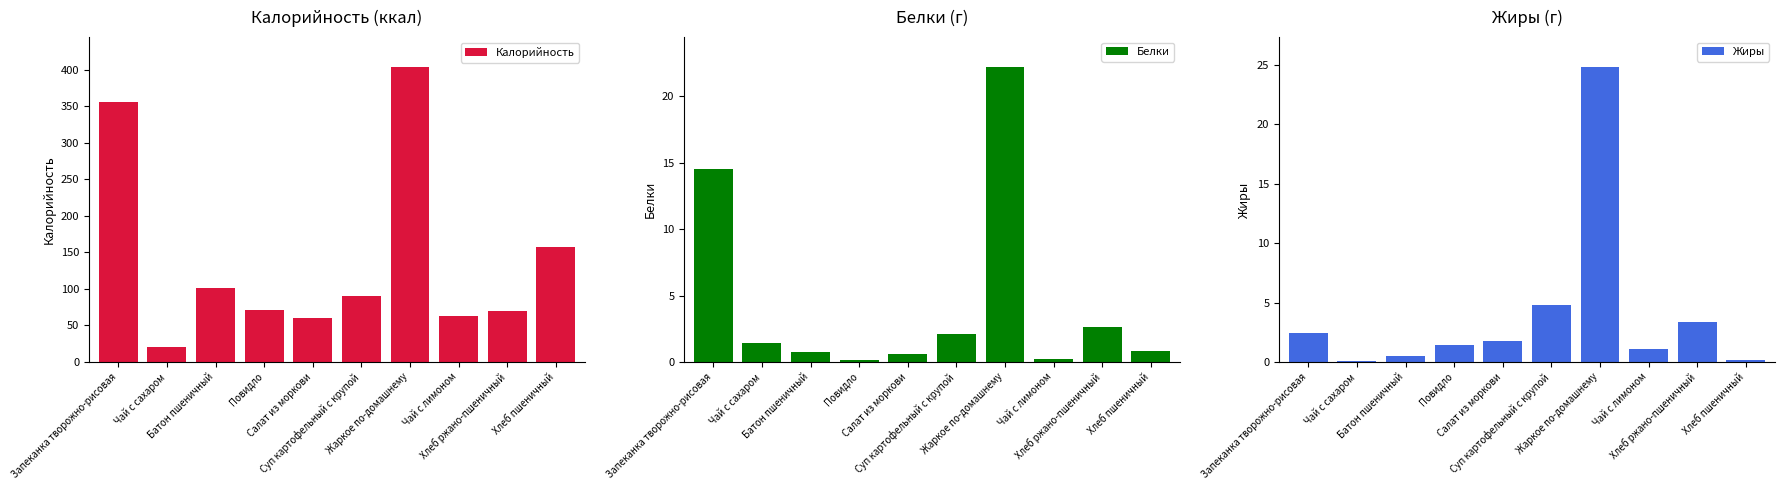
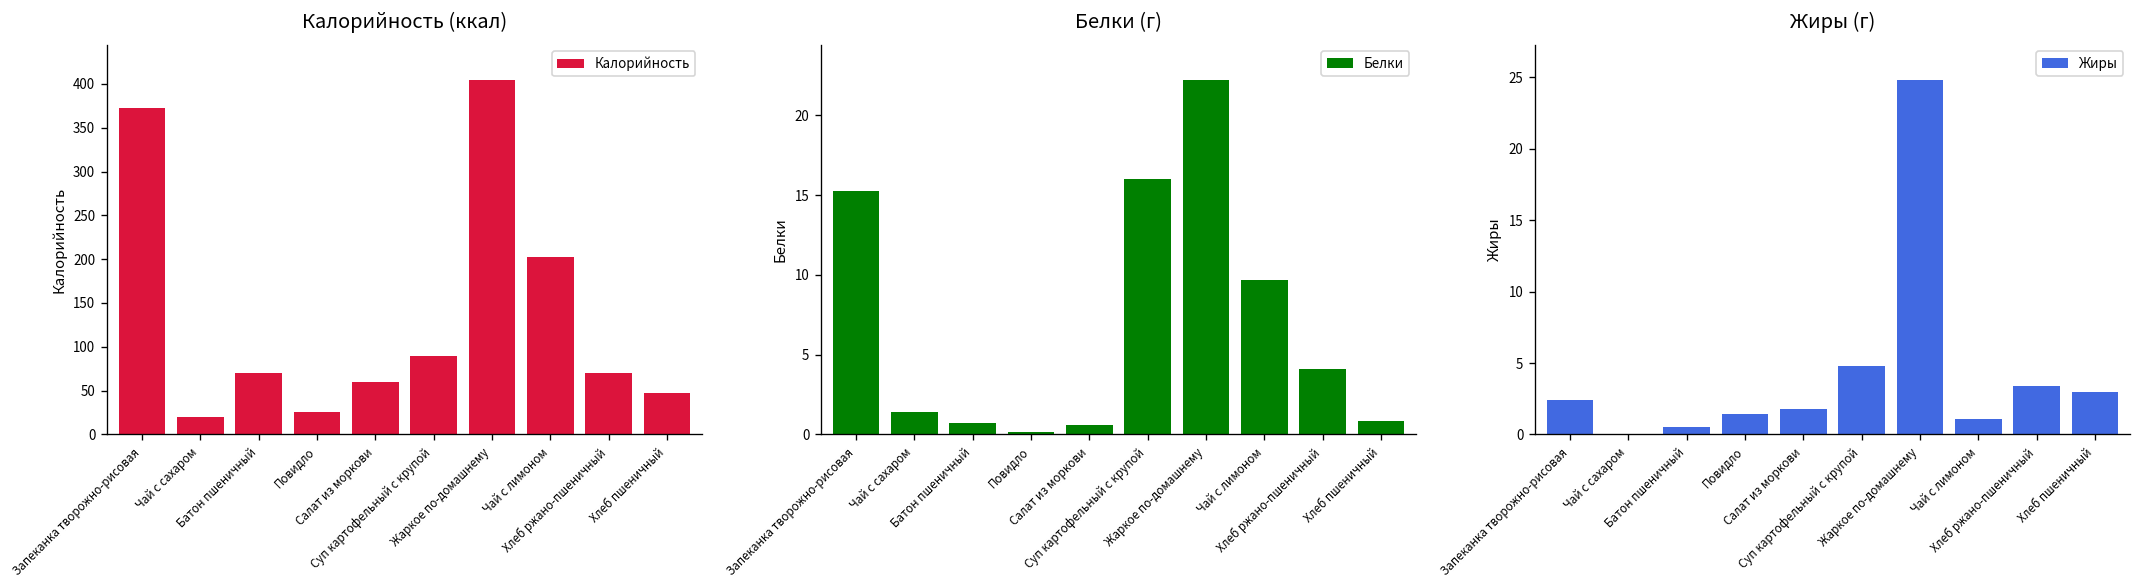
  {
    "Калорийность (ккал)": {
-     "Запеканка творожно-рисовая": 360,
+     "Запеканка творожно-рисовая": 370,
      "Чай с сахаром": 20,
-     "Батон пшеничный": 100,
-     "Повидло": 70,
+     "Батон пшеничный": 70,
+     "Повидло": 30,
      "Салат из моркови": 60,
      "Суп картофельный с крупой": 90,
      "Жаркое по-домашнему": 400,
-     "Чай с лимоном": 60,
+     "Чай с лимоном": 200,
      "Хлеб ржано-пшеничный": 70,
-     "Хлеб пшеничный": 160
+     "Хлеб пшеничный": 50
    },
    "Белки (г)": {
-     "Запеканка творожно-рисовая": 14.6,
+     "Запеканка творожно-рисовая": 15.2,
      "Чай с сахаром": 1.4,
      "Батон пшеничный": 0.7,
      "Салат из моркови": 0.6,
-     "Суп картофельный с крупой": 2.1,
+     "Суп картофельный с крупой": 16.0,
      "Жаркое по-домашнему": 22.2,
-     "Чай с лимоном": 0.3,
-     "Хлеб ржано-пшеничный": 2.6,
+     "Чай с лимоном": 9.7,
+     "Хлеб ржано-пшеничный": 4.1,
      "Хлеб пшеничный": 0.9
    },
    "Жиры (г)": {
      "Запеканка творожно-рисовая": 2.4,
      "Батон пшеничный": 0.5,
      "Повидло": 1.4,
      "Салат из моркови": 1.8,
      "Суп картофельный с крупой": 4.8,
      "Жаркое по-домашнему": 24.8,
      "Чай с лимоном": 1.1,
      "Хлеб ржано-пшеничный": 3.4,
-     "Хлеб пшеничный": 0.2
+     "Хлеб пшеничный": 3.0
    }
  }
